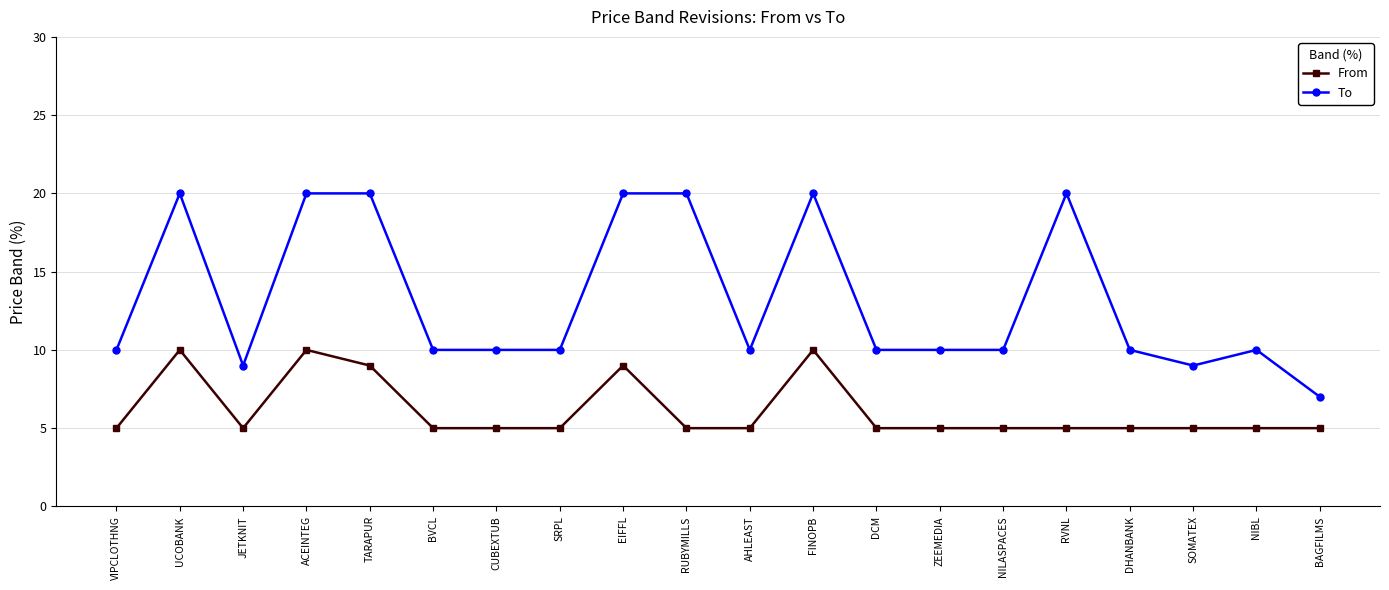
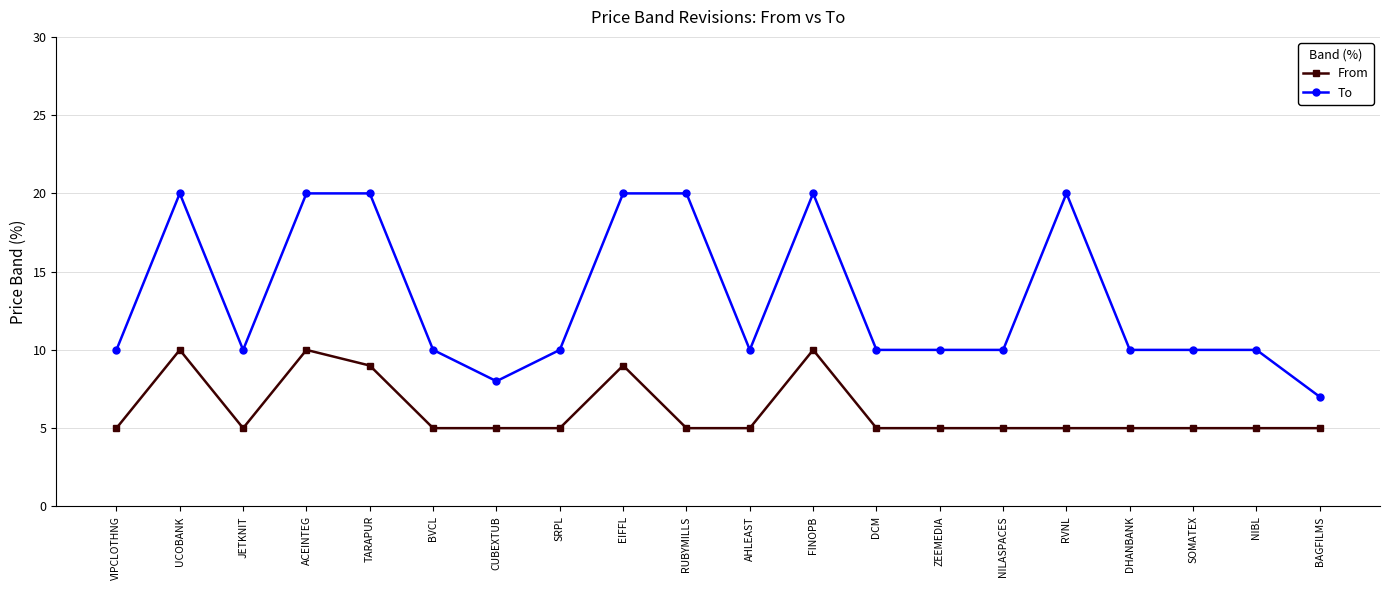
  {
    "From": {
      "VIPCLOTHNG": 5,
      "UCOBANK": 10,
      "JETKNIT": 5,
      "ACEINTEG": 10,
      "TARAPUR": 9,
      "BVCL": 5,
      "CUBEXTUB": 5,
      "SRPL": 5,
      "EIFFL": 9,
      "RUBYMILLS": 5,
      "AHLEAST": 5,
      "FINOPB": 10,
      "DCM": 5,
      "ZEEMEDIA": 5,
      "NILASPACES": 5,
      "RVNL": 5,
      "DHANBANK": 5,
      "SOMATEX": 5,
      "NIBL": 5,
      "BAGFILMS": 5
    },
    "To": {
      "VIPCLOTHNG": 10,
      "UCOBANK": 20,
-     "JETKNIT": 9,
+     "JETKNIT": 10,
      "ACEINTEG": 20,
      "TARAPUR": 20,
      "BVCL": 10,
-     "CUBEXTUB": 10,
+     "CUBEXTUB": 8,
      "SRPL": 10,
      "EIFFL": 20,
      "RUBYMILLS": 20,
      "AHLEAST": 10,
      "FINOPB": 20,
      "DCM": 10,
      "ZEEMEDIA": 10,
      "NILASPACES": 10,
      "RVNL": 20,
      "DHANBANK": 10,
-     "SOMATEX": 9,
+     "SOMATEX": 10,
      "NIBL": 10,
      "BAGFILMS": 7
    }
  }
